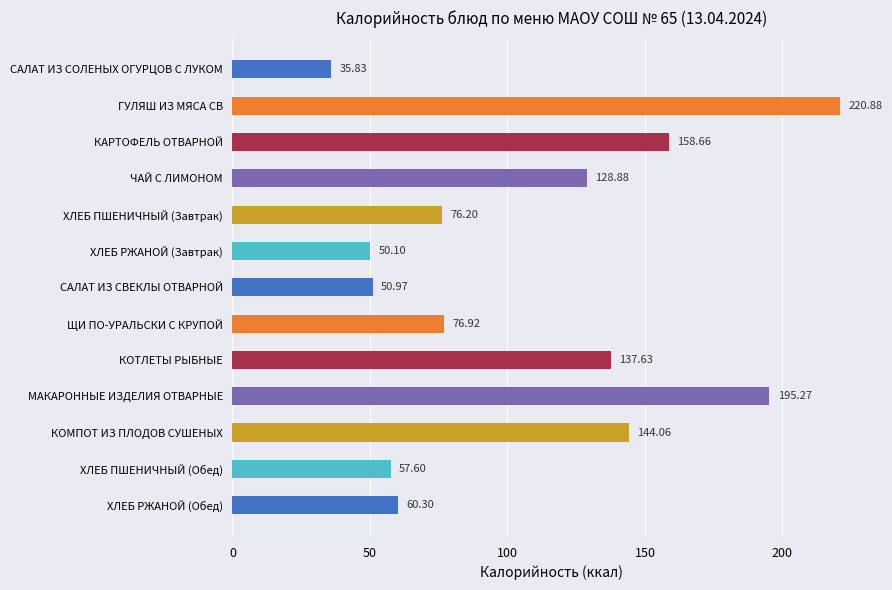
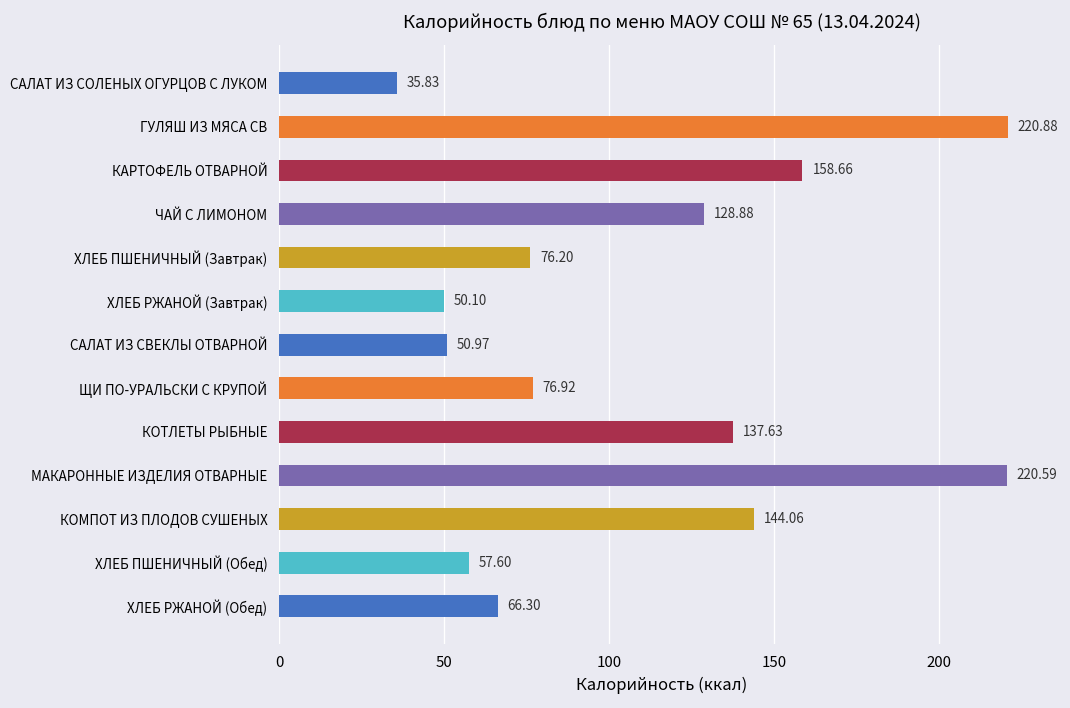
  {
    "САЛАТ ИЗ СОЛЕНЫХ ОГУРЦОВ С ЛУКОМ": 35.83,
    "ГУЛЯШ ИЗ МЯСА СВ": 220.88,
    "КАРТОФЕЛЬ ОТВАРНОЙ": 158.66,
    "ЧАЙ С ЛИМОНОМ": 128.88,
    "ХЛЕБ ПШЕНИЧНЫЙ (Завтрак)": 76.20,
    "ХЛЕБ РЖАНОЙ (Завтрак)": 50.10,
    "САЛАТ ИЗ СВЕКЛЫ ОТВАРНОЙ": 50.97,
    "ЩИ ПО-УРАЛЬСКИ С КРУПОЙ": 76.92,
    "КОТЛЕТЫ РЫБНЫЕ": 137.63,
-   "МАКАРОННЫЕ ИЗДЕЛИЯ ОТВАРНЫЕ": 195.27,
+   "МАКАРОННЫЕ ИЗДЕЛИЯ ОТВАРНЫЕ": 220.59,
    "КОМПОТ ИЗ ПЛОДОВ СУШЕНЫХ": 144.06,
    "ХЛЕБ ПШЕНИЧНЫЙ (Обед)": 57.60,
-   "ХЛЕБ РЖАНОЙ (Обед)": 60.30
+   "ХЛЕБ РЖАНОЙ (Обед)": 66.30
  }
